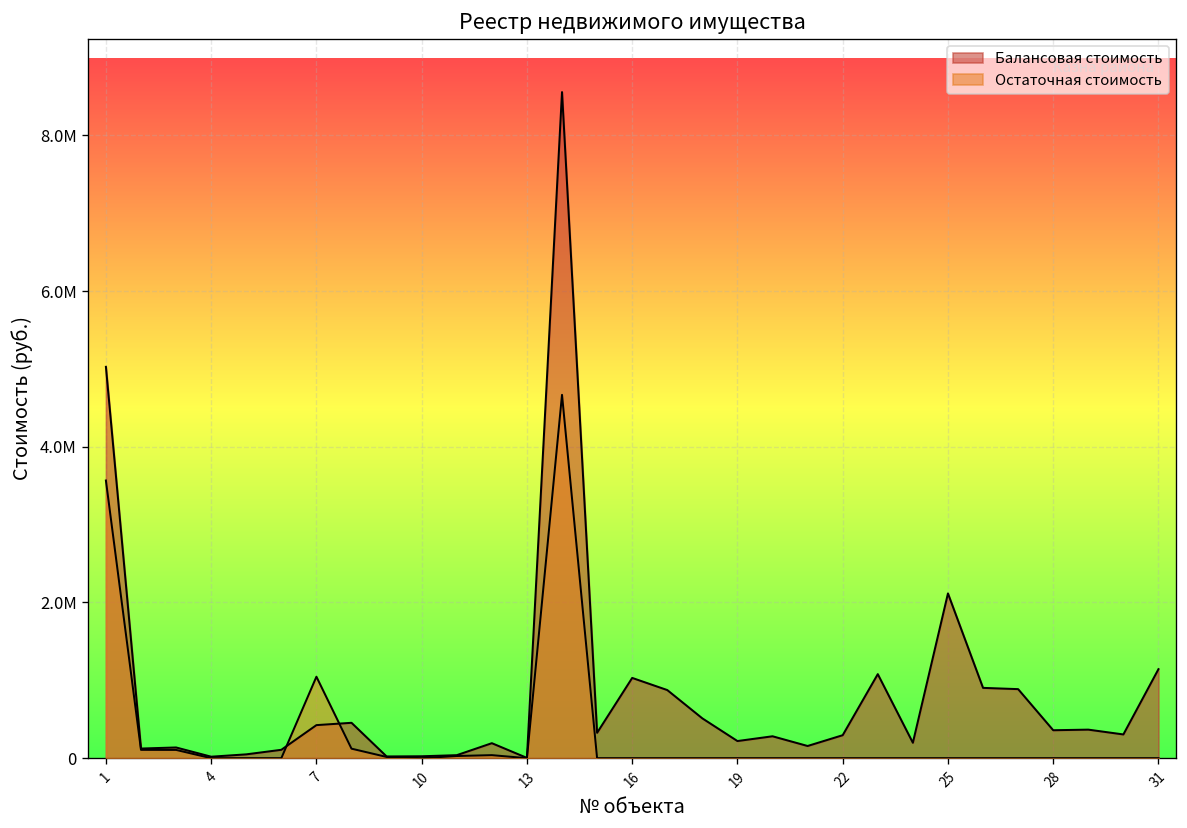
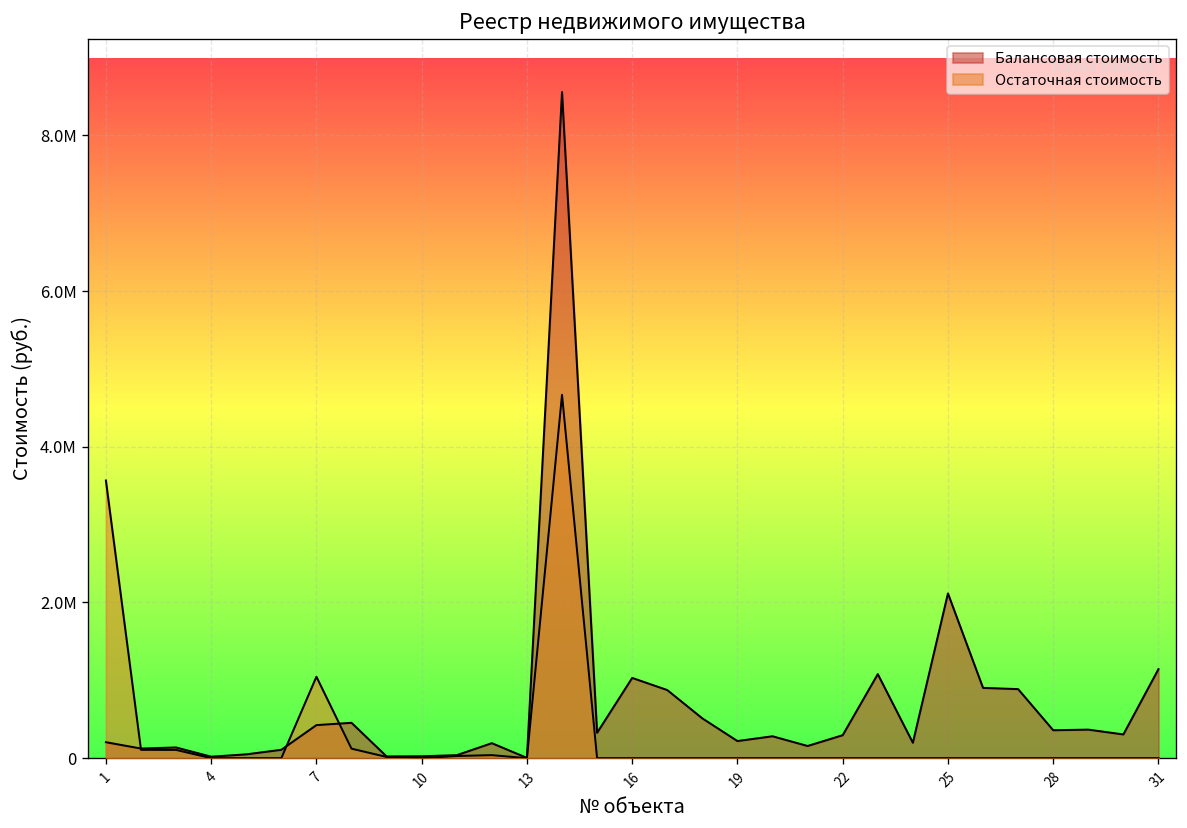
  {
    "Балансовая стоимость": {
-     "1": 5000000,
+     "1": 200000,
      "7": 400000,
      "16": 1000000,
      "19": 200000,
      "22": 300000,
      "25": 2100000,
      "28": 400000,
      "31": 1100000
    },
    "Остаточная стоимость": {
      "1": 3600000,
      "7": 1000000,
      "16": 0,
      "19": 0,
      "22": 0,
      "25": 0,
      "28": 0,
      "31": 0
    }
  }
